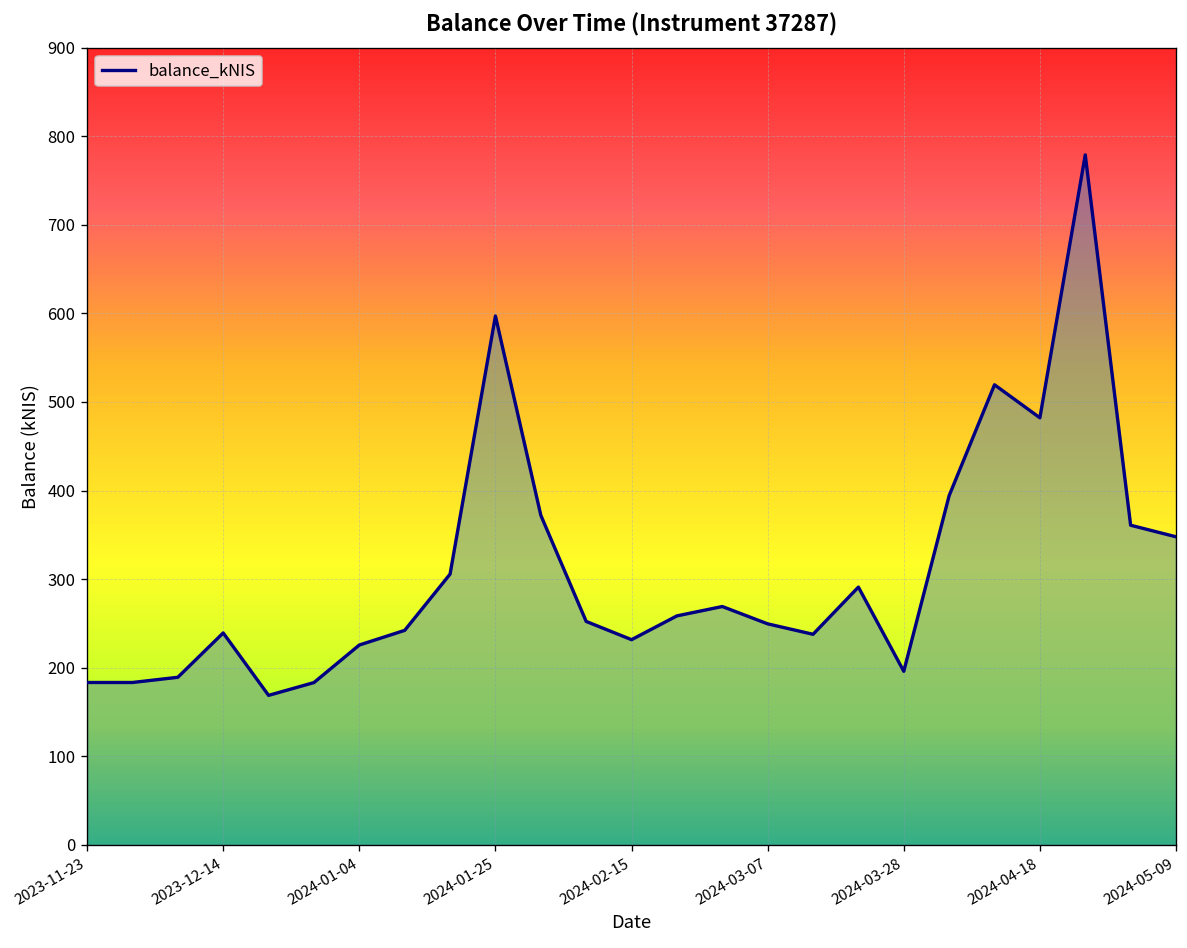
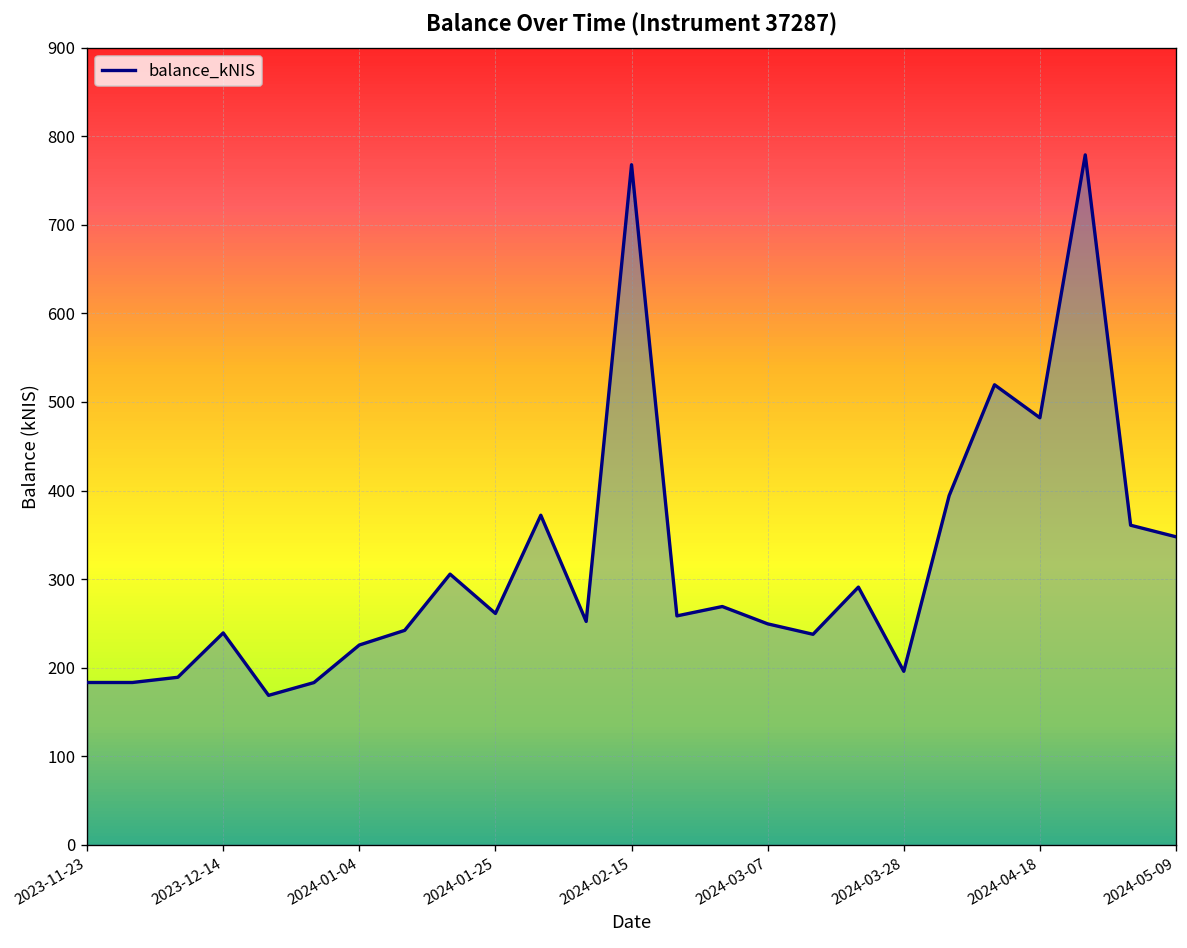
  {
    "2023-11-23": 180,
    "2023-12-14": 240,
    "2024-01-04": 230,
-   "2024-01-25": 600,
-   "2024-02-15": 230,
+   "2024-01-25": 260,
+   "2024-02-15": 770,
    "2024-03-07": 250,
    "2024-03-28": 200,
    "2024-04-18": 480,
    "2024-05-09": 350
  }
